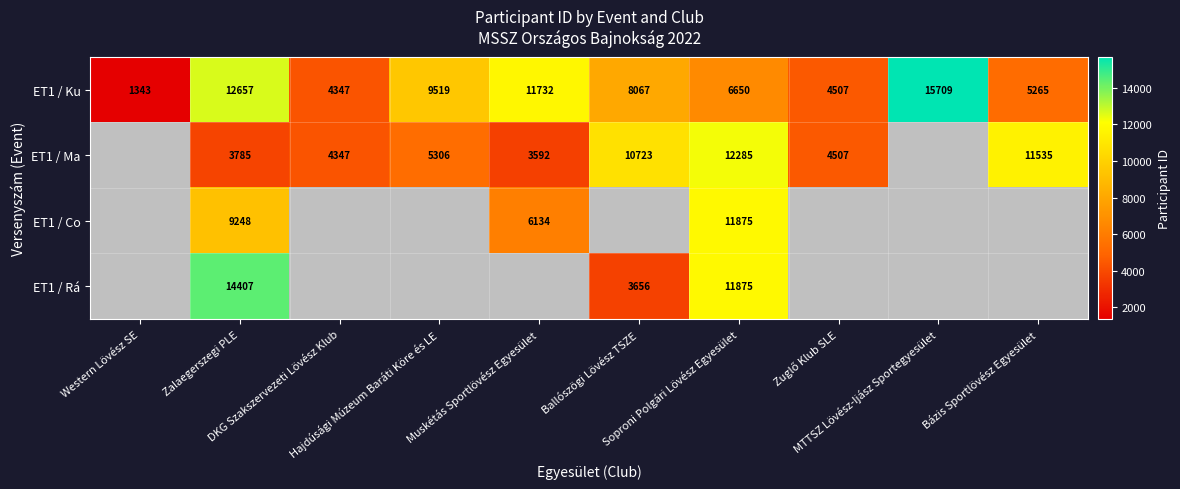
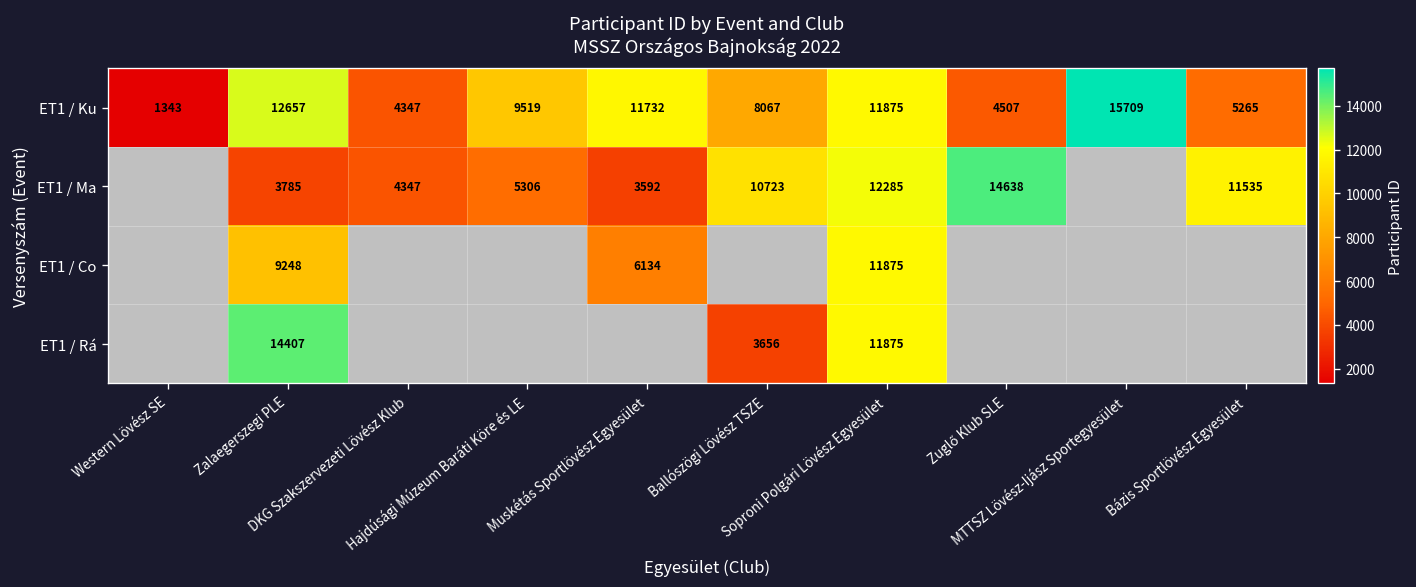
  {
    "ET1 / Ku": {
      "Western Lövész SE": 1343,
      "Zalaegerszegi PLE": 12657,
      "DKG Szakszervezeti Lövész Klub": 4347,
      "Hajdúsági Múzeum Baráti Köre és LE": 9519,
      "Muskétás Sportlövész Egyesület": 11732,
      "Ballószögi Lövész TSZE": 8067,
-     "Soproni Polgári Lövész Egyesület": 6650,
+     "Soproni Polgári Lövész Egyesület": 11875,
      "Zuglő Klub SLE": 4507,
      "MTTSZ Lövész-Ijász Sportegyesület": 15709,
      "Bázis Sportlövész Egyesület": 5265
    },
    "ET1 / Ma": {
      "Zalaegerszegi PLE": 3785,
      "DKG Szakszervezeti Lövész Klub": 4347,
      "Hajdúsági Múzeum Baráti Köre és LE": 5306,
      "Muskétás Sportlövész Egyesület": 3592,
      "Ballószögi Lövész TSZE": 10723,
      "Soproni Polgári Lövész Egyesület": 12285,
-     "Zuglő Klub SLE": 4507,
+     "Zuglő Klub SLE": 14638,
      "Bázis Sportlövész Egyesület": 11535
    },
    "ET1 / Co": {
      "Zalaegerszegi PLE": 9248,
      "Muskétás Sportlövész Egyesület": 6134,
      "Soproni Polgári Lövész Egyesület": 11875
    },
    "ET1 / Rá": {
      "Zalaegerszegi PLE": 14407,
      "Ballószögi Lövész TSZE": 3656,
      "Soproni Polgári Lövész Egyesület": 11875
    }
  }
